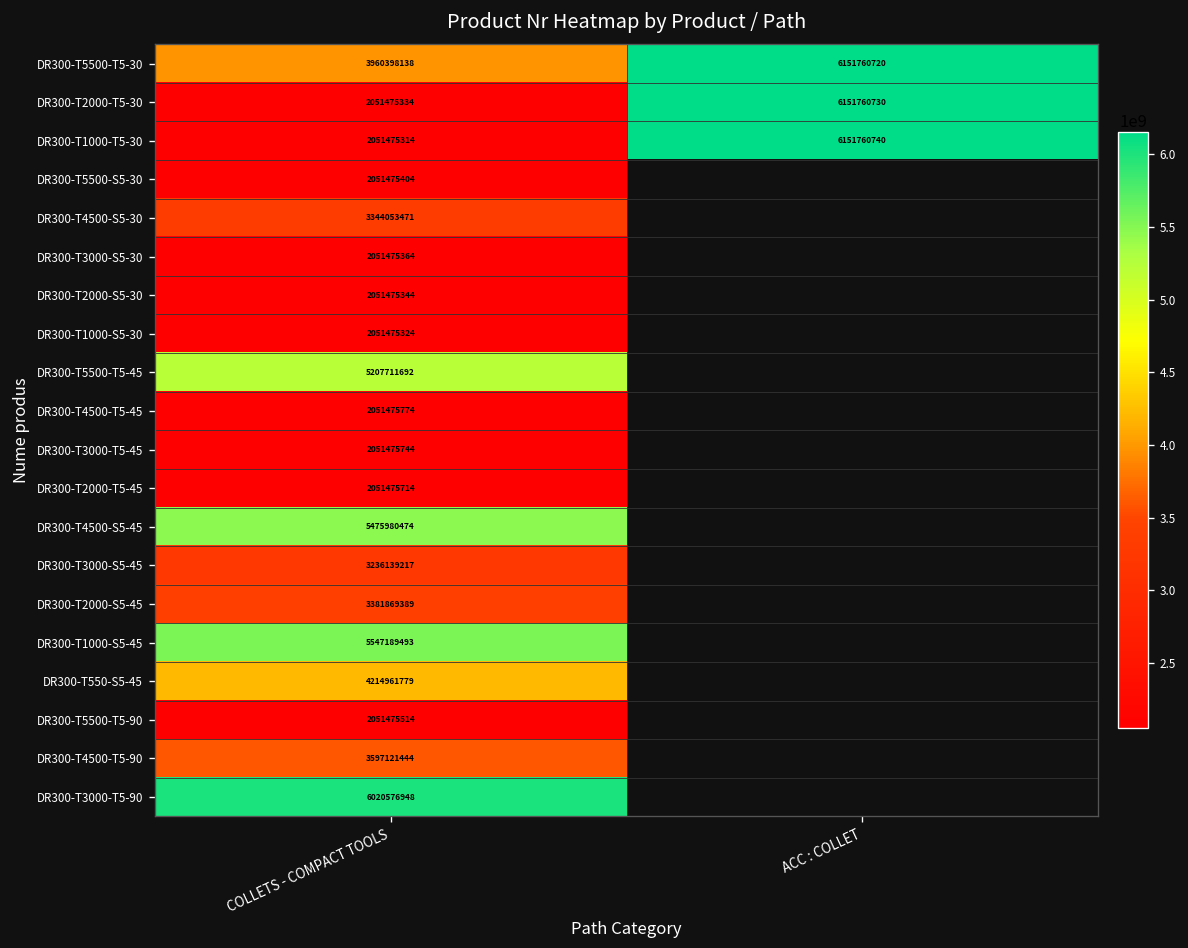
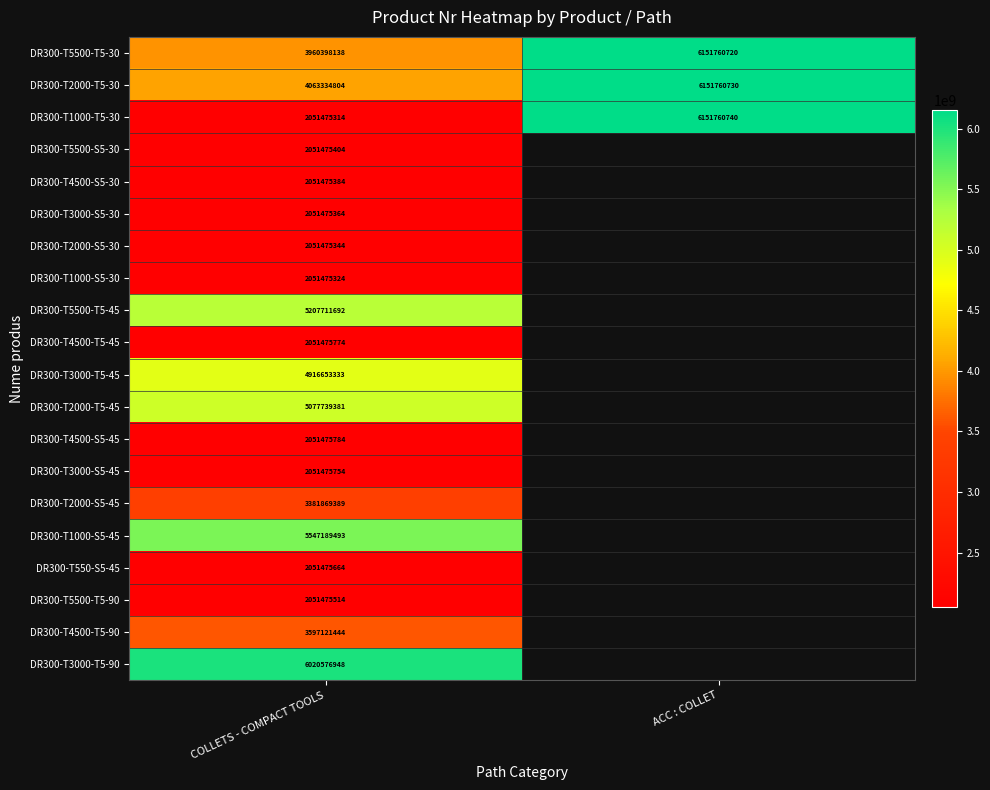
  {
    "DR300-T5500-T5-30": {
      "COLLETS - COMPACT TOOLS": 3960398138,
      "ACC : COLLET": 6151760720
    },
    "DR300-T2000-T5-30": {
-     "COLLETS - COMPACT TOOLS": 2051475334,
+     "COLLETS - COMPACT TOOLS": 4063334804,
      "ACC : COLLET": 6151760730
    },
    "DR300-T1000-T5-30": {
      "COLLETS - COMPACT TOOLS": 2051475314,
      "ACC : COLLET": 6151760740
    },
    "DR300-T5500-S5-30": {
      "COLLETS - COMPACT TOOLS": 2051475404
    },
    "DR300-T4500-S5-30": {
-     "COLLETS - COMPACT TOOLS": 3344053471
+     "COLLETS - COMPACT TOOLS": 2051475384
    },
    "DR300-T3000-S5-30": {
      "COLLETS - COMPACT TOOLS": 2051475364
    },
    "DR300-T2000-S5-30": {
      "COLLETS - COMPACT TOOLS": 2051475344
    },
    "DR300-T1000-S5-30": {
      "COLLETS - COMPACT TOOLS": 2051475324
    },
    "DR300-T5500-T5-45": {
      "COLLETS - COMPACT TOOLS": 5207711692
    },
    "DR300-T4500-T5-45": {
      "COLLETS - COMPACT TOOLS": 2051475774
    },
    "DR300-T3000-T5-45": {
-     "COLLETS - COMPACT TOOLS": 2051475744
+     "COLLETS - COMPACT TOOLS": 4916653333
    },
    "DR300-T2000-T5-45": {
-     "COLLETS - COMPACT TOOLS": 2051475714
+     "COLLETS - COMPACT TOOLS": 5077739381
    },
    "DR300-T4500-S5-45": {
-     "COLLETS - COMPACT TOOLS": 5475980474
+     "COLLETS - COMPACT TOOLS": 2051475784
    },
    "DR300-T3000-S5-45": {
-     "COLLETS - COMPACT TOOLS": 3236139217
+     "COLLETS - COMPACT TOOLS": 2051475754
    },
    "DR300-T2000-S5-45": {
      "COLLETS - COMPACT TOOLS": 3381869389
    },
    "DR300-T1000-S5-45": {
      "COLLETS - COMPACT TOOLS": 5547189493
    },
    "DR300-T550-S5-45": {
-     "COLLETS - COMPACT TOOLS": 4214961779
+     "COLLETS - COMPACT TOOLS": 2051475664
    },
    "DR300-T5500-T5-90": {
      "COLLETS - COMPACT TOOLS": 2051475514
    },
    "DR300-T4500-T5-90": {
      "COLLETS - COMPACT TOOLS": 3597121444
    },
    "DR300-T3000-T5-90": {
      "COLLETS - COMPACT TOOLS": 6020576948
    }
  }
